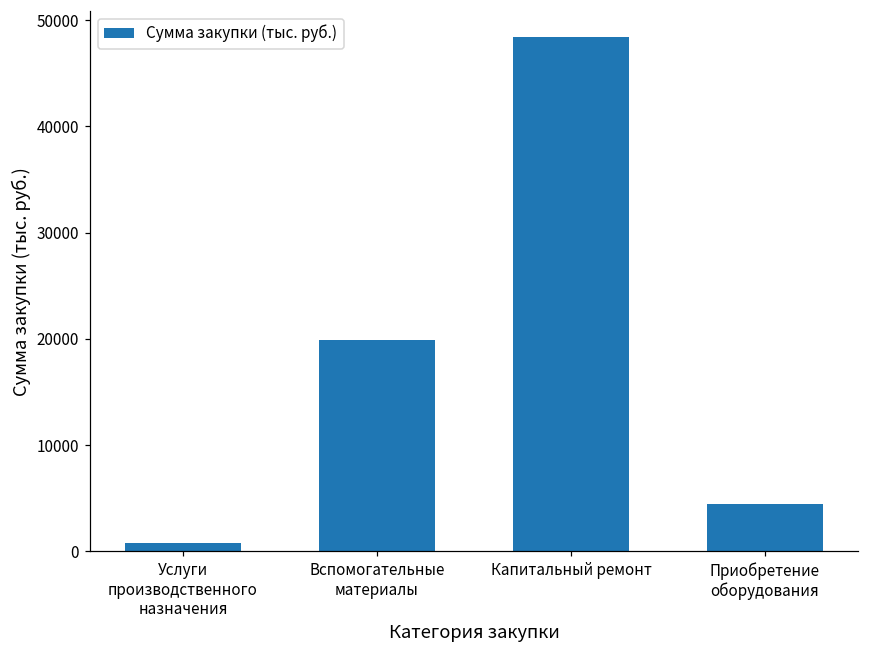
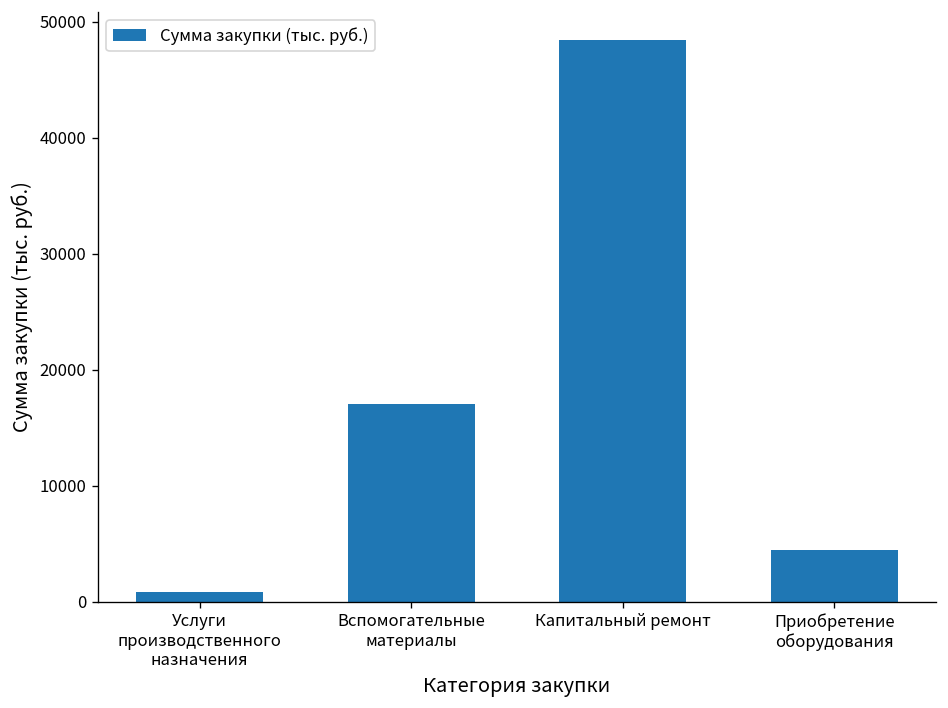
  {
    "Услуги производственного назначения": 1000,
-   "Вспомогательные материалы": 20000,
+   "Вспомогательные материалы": 17000,
    "Капитальный ремонт": 48000,
    "Приобретение оборудования": 4000
  }
